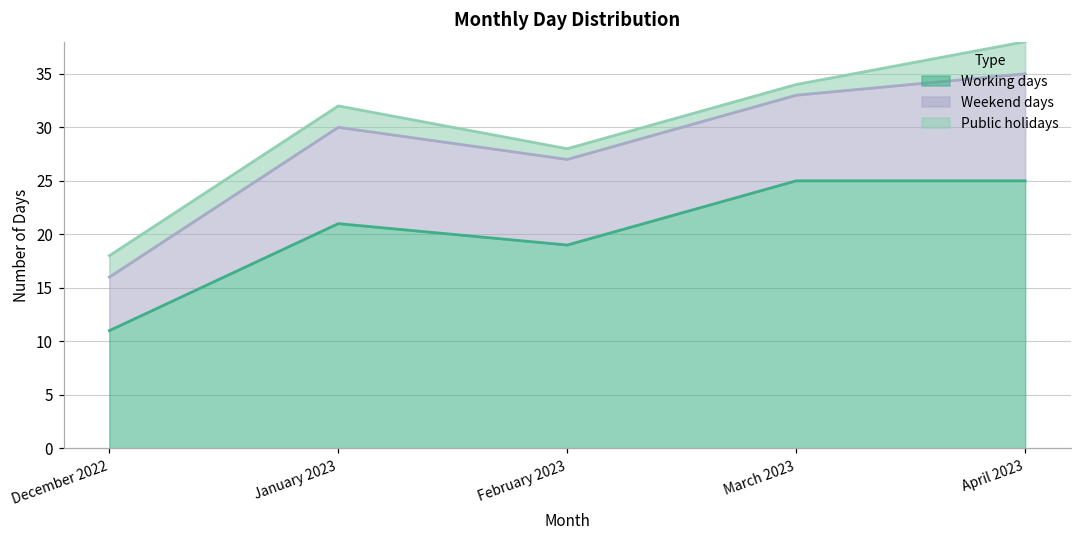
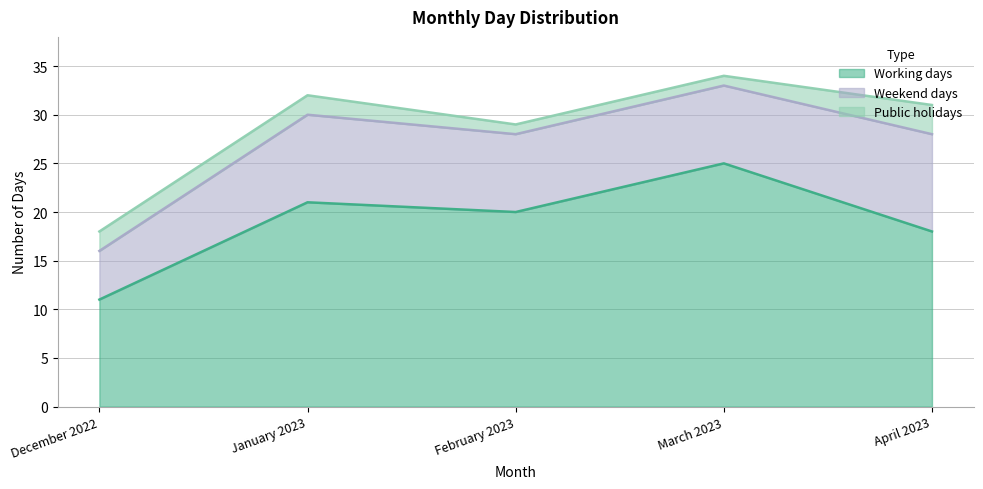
  {
    "Working days": {
      "December 2022": 11,
      "January 2023": 21,
-     "February 2023": 19,
+     "February 2023": 20,
      "March 2023": 25,
-     "April 2023": 25
+     "April 2023": 18
    }
  }
